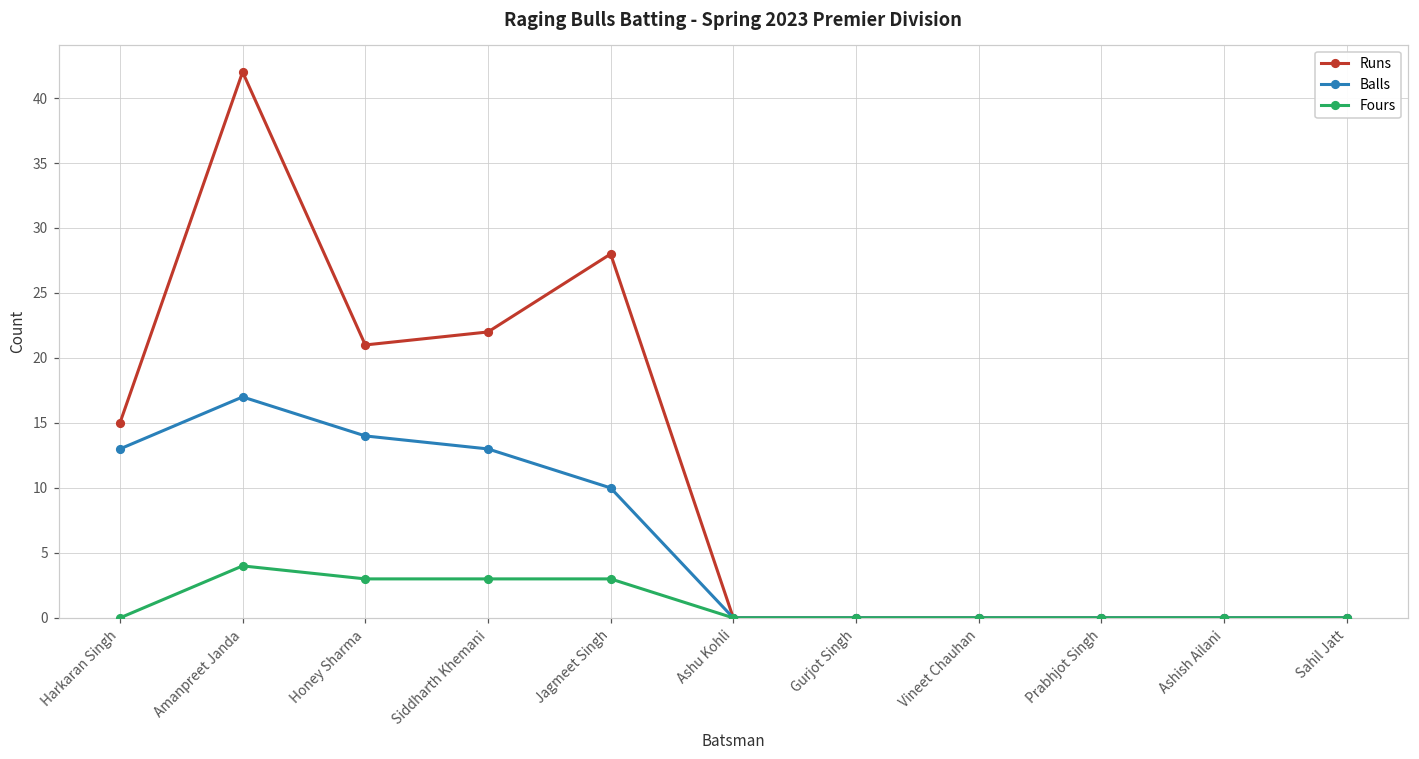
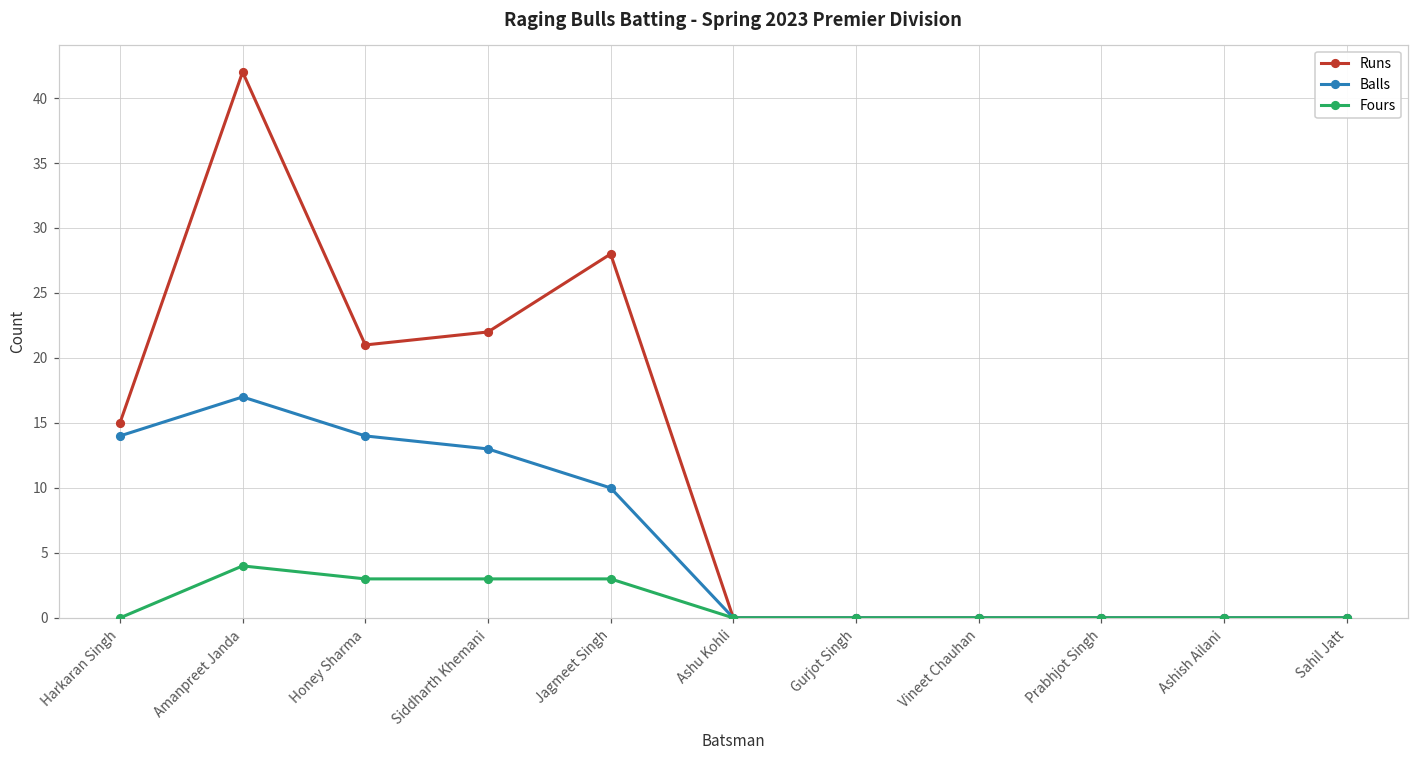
  {
    "Runs": {
      "Harkaran Singh": 15,
      "Amanpreet Janda": 42,
      "Honey Sharma": 21,
      "Siddharth Khemani": 22,
      "Jagmeet Singh": 28
    },
    "Balls": {
-     "Harkaran Singh": 13,
+     "Harkaran Singh": 14,
      "Amanpreet Janda": 17,
      "Honey Sharma": 14,
      "Siddharth Khemani": 13,
      "Jagmeet Singh": 10
    },
    "Fours": {
      "Harkaran Singh": 0,
      "Amanpreet Janda": 4,
      "Honey Sharma": 3,
      "Siddharth Khemani": 3,
      "Jagmeet Singh": 3
    }
  }
